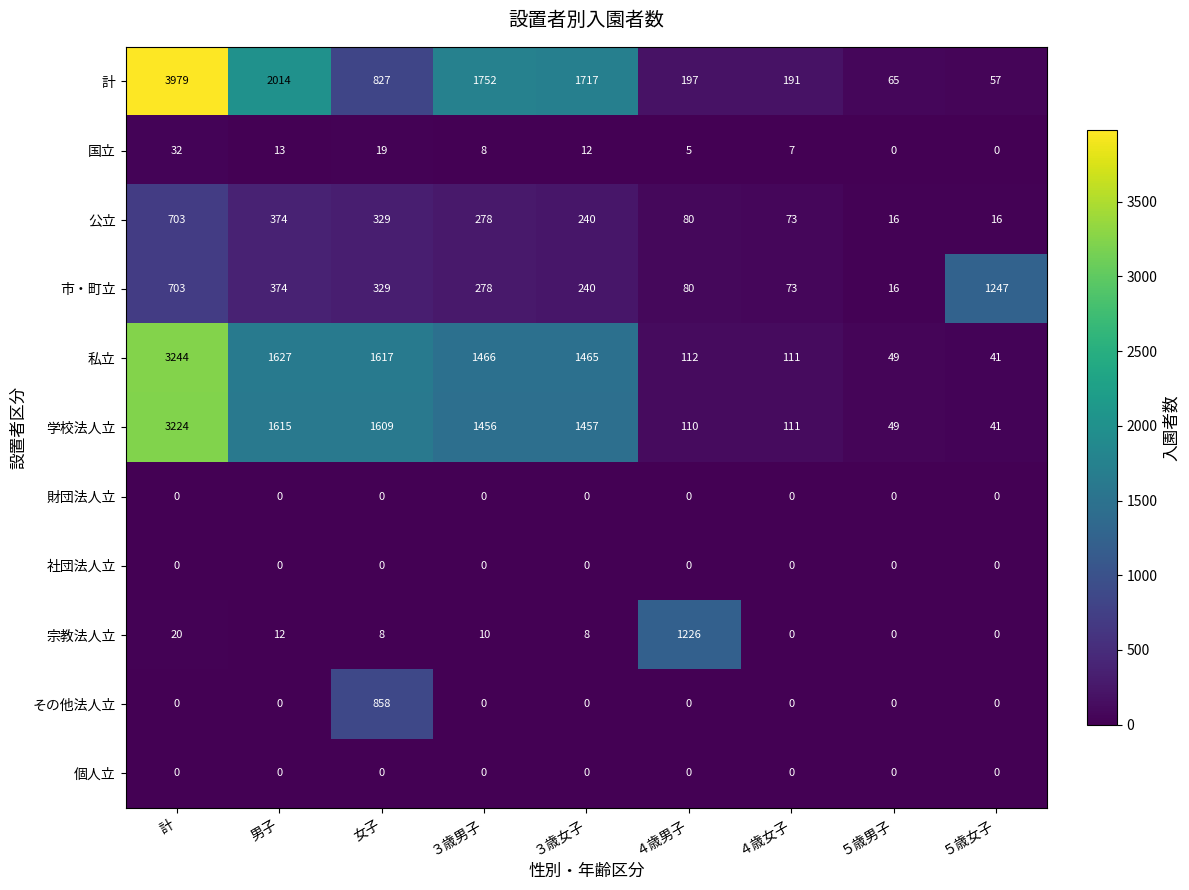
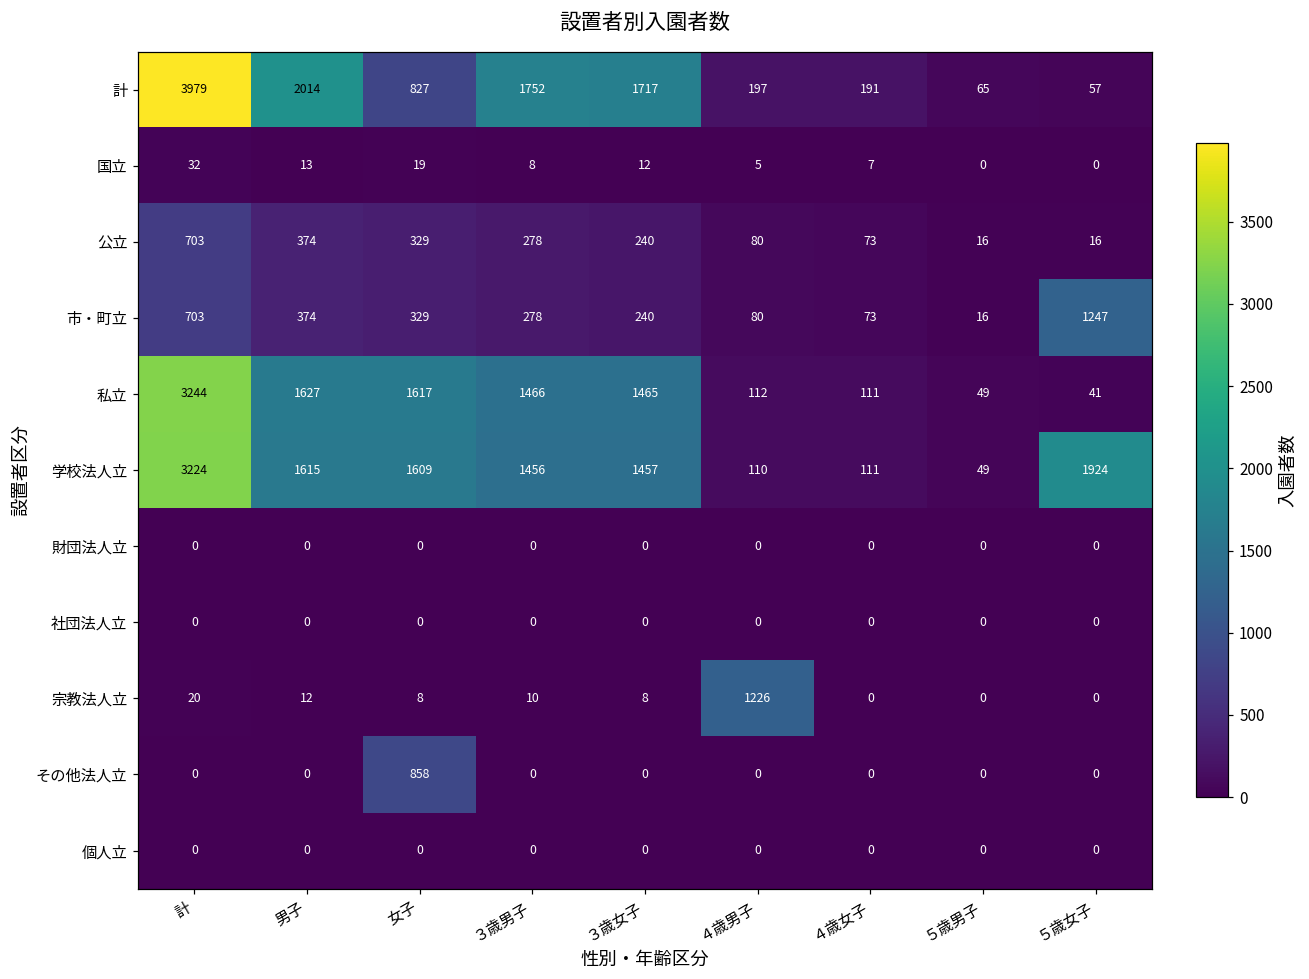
  {
    "計": {
      "計": 3979,
      "男子": 2014,
      "女子": 827,
      "３歳男子": 1752,
      "３歳女子": 1717,
      "４歳男子": 197,
      "４歳女子": 191,
      "５歳男子": 65,
      "５歳女子": 57
    },
    "国立": {
      "計": 32,
      "男子": 13,
      "女子": 19,
      "３歳男子": 8,
      "３歳女子": 12,
      "４歳男子": 5,
      "４歳女子": 7,
      "５歳男子": 0,
      "５歳女子": 0
    },
    "公立": {
      "計": 703,
      "男子": 374,
      "女子": 329,
      "３歳男子": 278,
      "３歳女子": 240,
      "４歳男子": 80,
      "４歳女子": 73,
      "５歳男子": 16,
      "５歳女子": 16
    },
    "市・町立": {
      "計": 703,
      "男子": 374,
      "女子": 329,
      "３歳男子": 278,
      "３歳女子": 240,
      "４歳男子": 80,
      "４歳女子": 73,
      "５歳男子": 16,
      "５歳女子": 1247
    },
    "私立": {
      "計": 3244,
      "男子": 1627,
      "女子": 1617,
      "３歳男子": 1466,
      "３歳女子": 1465,
      "４歳男子": 112,
      "４歳女子": 111,
      "５歳男子": 49,
      "５歳女子": 41
    },
    "学校法人立": {
      "計": 3224,
      "男子": 1615,
      "女子": 1609,
      "３歳男子": 1456,
      "３歳女子": 1457,
      "４歳男子": 110,
      "４歳女子": 111,
      "５歳男子": 49,
-     "５歳女子": 41
+     "５歳女子": 1924
    },
    "財団法人立": {
      "計": 0,
      "男子": 0,
      "女子": 0,
      "３歳男子": 0,
      "３歳女子": 0,
      "４歳男子": 0,
      "４歳女子": 0,
      "５歳男子": 0,
      "５歳女子": 0
    },
    "社団法人立": {
      "計": 0,
      "男子": 0,
      "女子": 0,
      "３歳男子": 0,
      "３歳女子": 0,
      "４歳男子": 0,
      "４歳女子": 0,
      "５歳男子": 0,
      "５歳女子": 0
    },
    "宗教法人立": {
      "計": 20,
      "男子": 12,
      "女子": 8,
      "３歳男子": 10,
      "３歳女子": 8,
      "４歳男子": 1226,
      "４歳女子": 0,
      "５歳男子": 0,
      "５歳女子": 0
    },
    "その他法人立": {
      "計": 0,
      "男子": 0,
      "女子": 858,
      "３歳男子": 0,
      "３歳女子": 0,
      "４歳男子": 0,
      "４歳女子": 0,
      "５歳男子": 0,
      "５歳女子": 0
    },
    "個人立": {
      "計": 0,
      "男子": 0,
      "女子": 0,
      "３歳男子": 0,
      "３歳女子": 0,
      "４歳男子": 0,
      "４歳女子": 0,
      "５歳男子": 0,
      "５歳女子": 0
    }
  }
